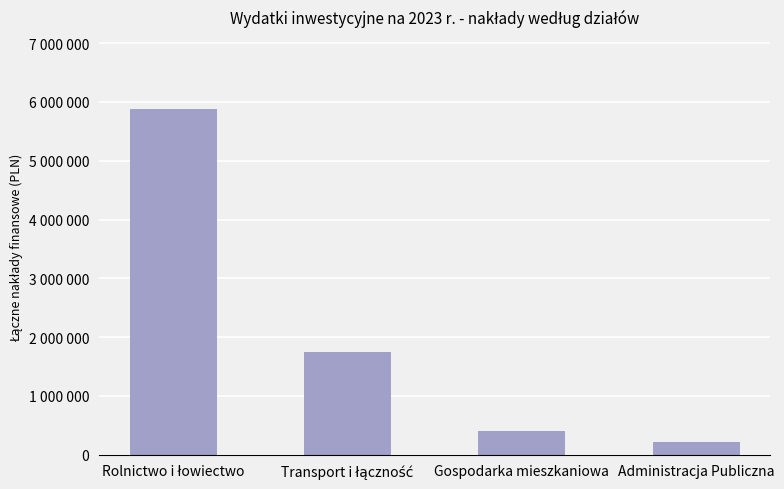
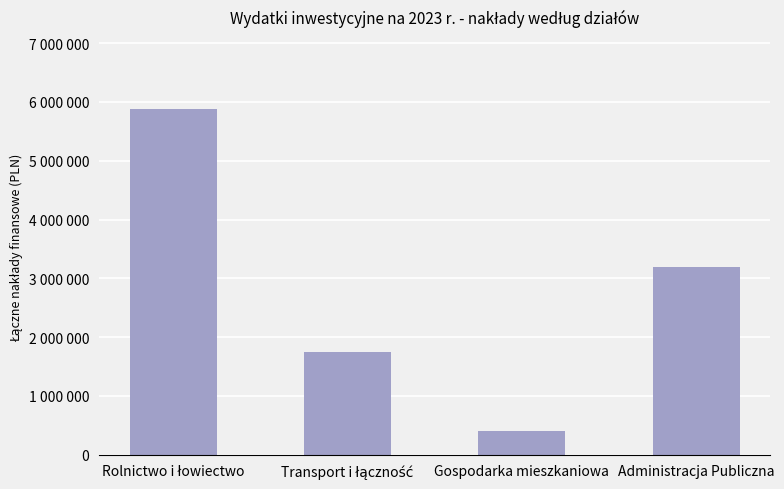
  {
    "Rolnictwo i łowiectwo": 5900000,
    "Transport i łączność": 1700000,
    "Gospodarka mieszkaniowa": 400000,
-   "Administracja Publiczna": 200000
+   "Administracja Publiczna": 3200000
  }
